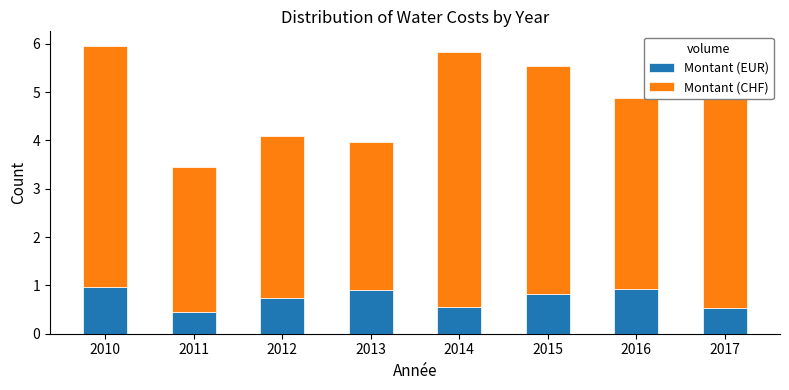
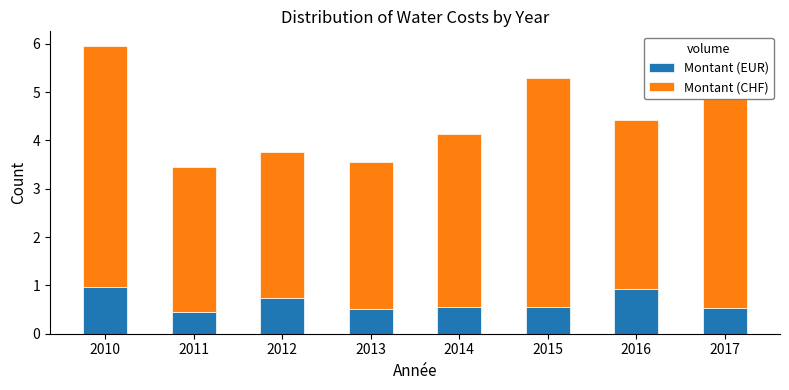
  {
    "Montant (EUR)": {
      "2010": 1.0,
      "2011": 0.5,
      "2012": 0.7,
-     "2013": 0.9,
+     "2013": 0.5,
      "2014": 0.5,
-     "2015": 0.8,
+     "2015": 0.6,
      "2016": 0.9,
      "2017": 0.5
    },
    "Montant (CHF)": {
      "2010": 5.0,
      "2011": 3.0,
-     "2012": 3.3,
+     "2012": 3.0,
      "2013": 3.0,
-     "2014": 5.3,
+     "2014": 3.6,
      "2015": 4.7,
-     "2016": 4.0
+     "2016": 3.5
    }
  }
